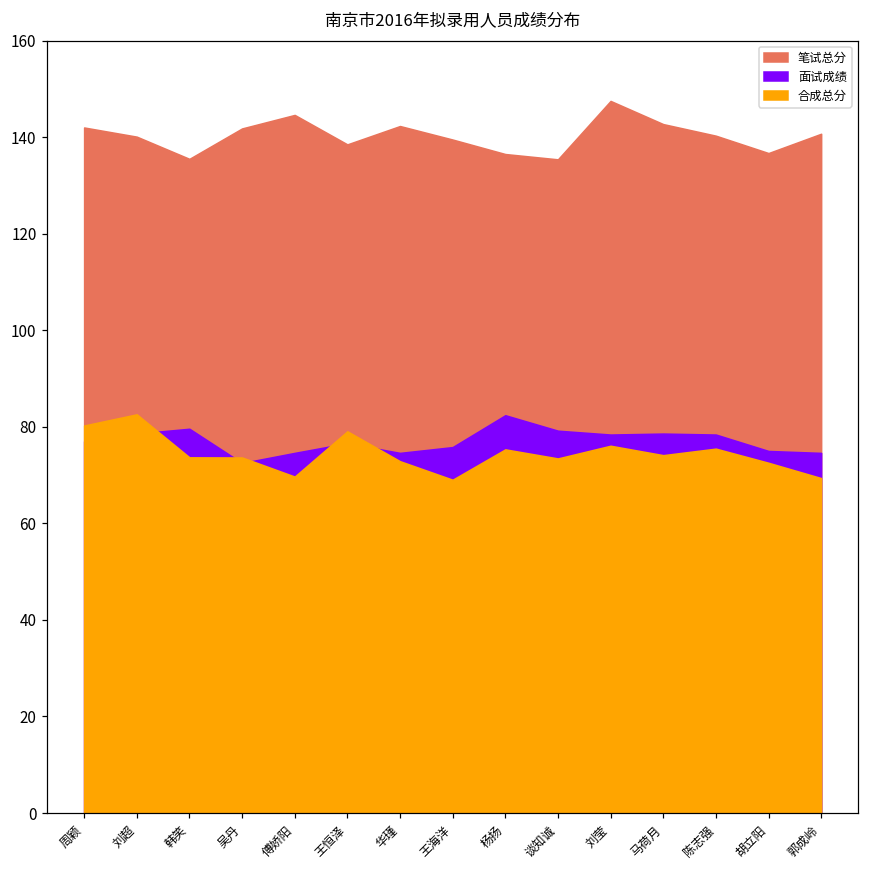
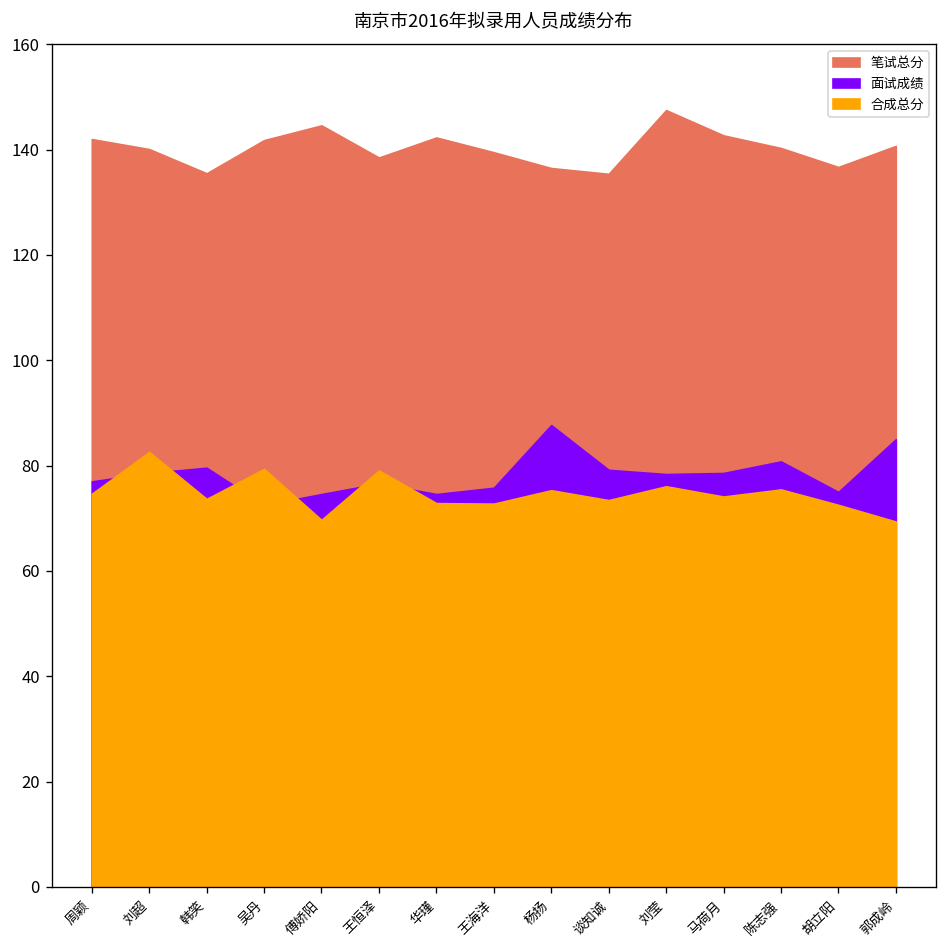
  {
    "笔试总分": {
      "周颖": 142,
      "刘超": 140,
      "韩笑": 136,
      "吴丹": 142,
      "傅娇阳": 145,
      "王恒泽": 139,
      "华瑾": 142,
      "王海洋": 140,
      "杨扬": 137,
      "谈知诚": 135,
      "刘莹": 148,
      "马荷月": 143,
      "陈志强": 140,
      "胡立阳": 137,
      "郭成岭": 141
    },
    "面试成绩": {
      "韩笑": 80,
      "傅娇阳": 75,
      "华瑾": 75,
      "王海洋": 76,
-     "杨扬": 82,
+     "杨扬": 88,
      "谈知诚": 79,
      "刘莹": 78,
      "马荷月": 79,
-     "陈志强": 78,
+     "陈志强": 81,
      "胡立阳": 75,
-     "郭成岭": 75
+     "郭成岭": 85
    },
    "合成总分": {
-     "周颖": 80,
+     "周颖": 75,
      "刘超": 83,
      "韩笑": 74,
-     "吴丹": 74,
+     "吴丹": 79,
      "傅娇阳": 70,
      "王恒泽": 79,
      "华瑾": 73,
-     "王海洋": 69,
+     "王海洋": 73,
      "杨扬": 75,
      "谈知诚": 73,
      "刘莹": 76,
      "马荷月": 74,
      "陈志强": 75,
      "胡立阳": 73,
      "郭成岭": 69
    }
  }
